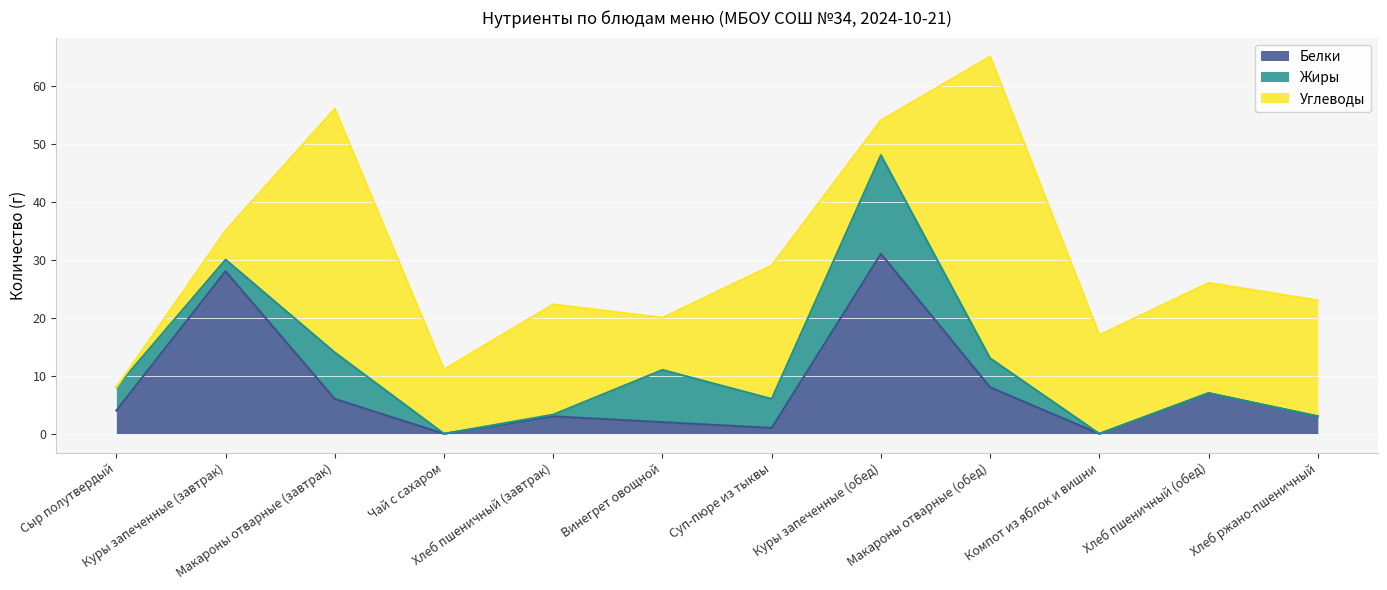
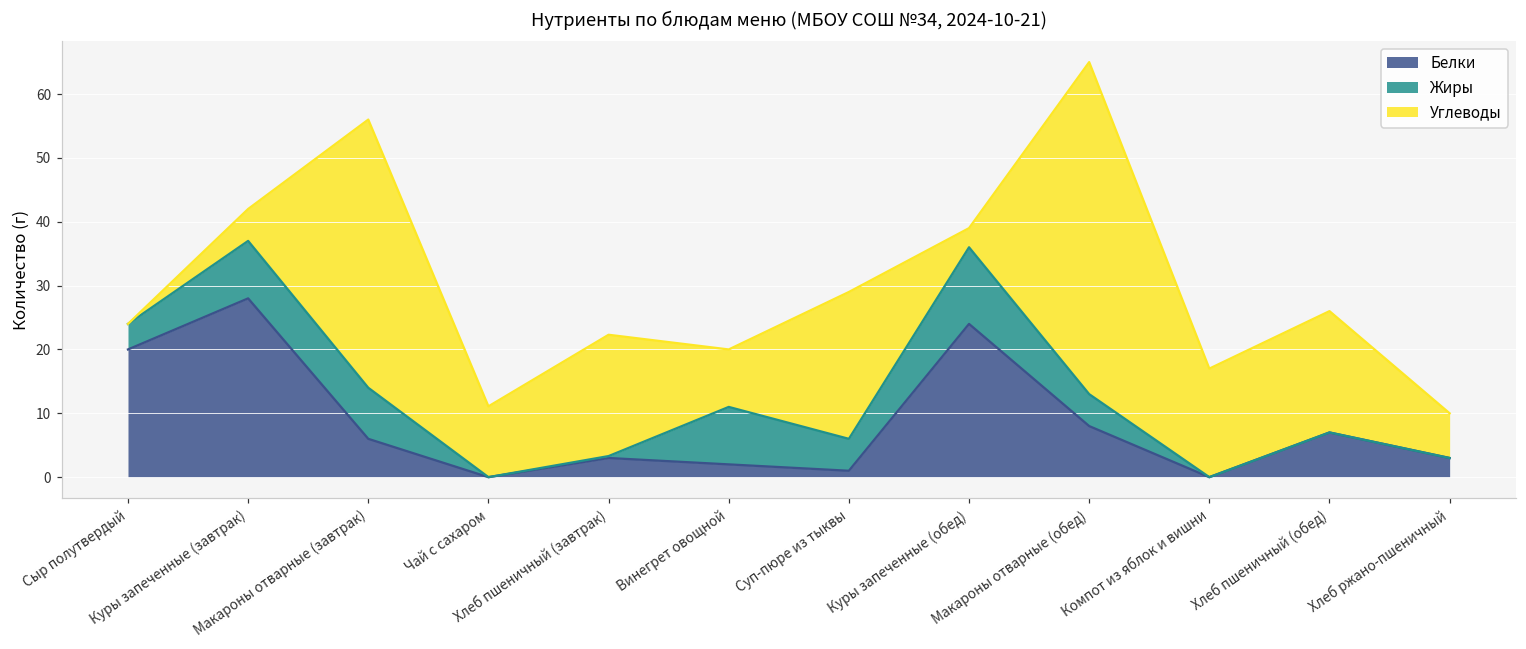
  {
    "Белки": {
-     "Сыр полутвердый": 4,
+     "Сыр полутвердый": 20,
      "Куры запеченные (завтрак)": 28,
      "Макароны отварные (завтрак)": 6,
      "Винегрет овощной": 2,
      "Суп-пюре из тыквы": 1,
-     "Куры запеченные (обед)": 31,
+     "Куры запеченные (обед)": 24,
      "Макароны отварные (обед)": 8
    },
    "Жиры": {
-     "Куры запеченные (завтрак)": 2,
+     "Куры запеченные (завтрак)": 9,
      "Макароны отварные (завтрак)": 8,
      "Винегрет овощной": 9,
      "Суп-пюре из тыквы": 5,
-     "Куры запеченные (обед)": 17,
+     "Куры запеченные (обед)": 12,
      "Макароны отварные (обед)": 5
    },
    "Углеводы": {
      "Куры запеченные (завтрак)": 5,
      "Макароны отварные (завтрак)": 42,
      "Чай с сахаром": 11,
      "Хлеб пшеничный (завтрак)": 19,
      "Винегрет овощной": 9,
      "Суп-пюре из тыквы": 23,
-     "Куры запеченные (обед)": 6,
+     "Куры запеченные (обед)": 3,
      "Макароны отварные (обед)": 52,
      "Компот из яблок и вишни": 17,
      "Хлеб пшеничный (обед)": 19,
-     "Хлеб ржано-пшеничный": 20
+     "Хлеб ржано-пшеничный": 7
    }
  }
